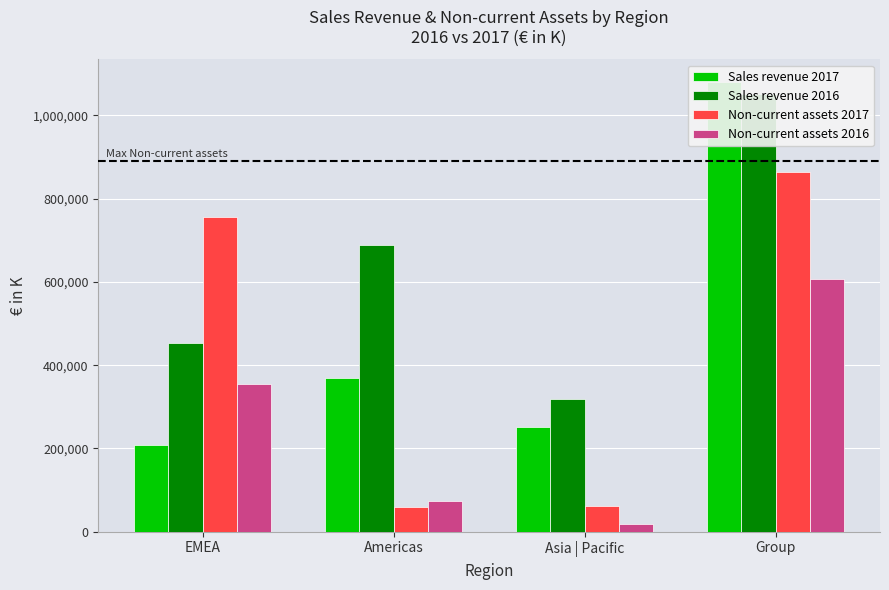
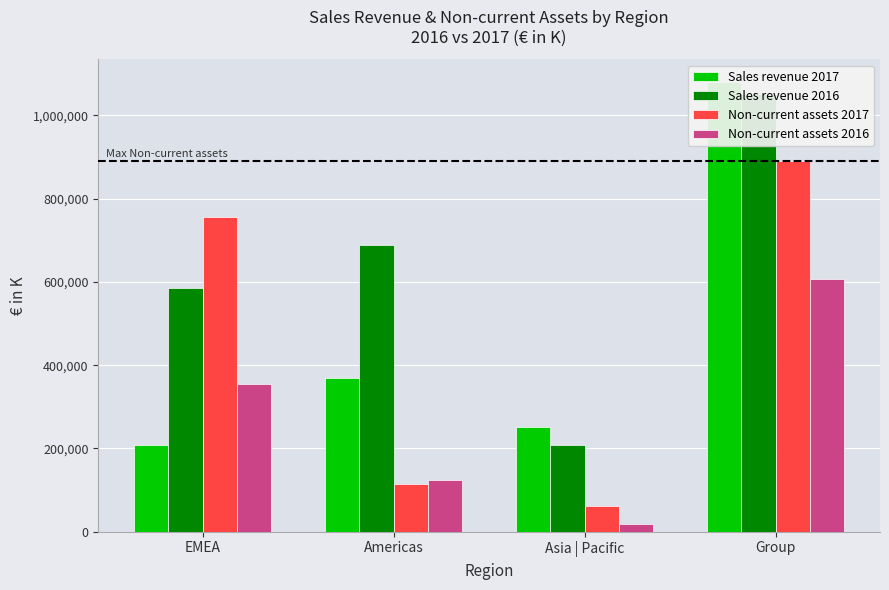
  {
    "Sales revenue 2017": {
      "EMEA": "210,000",
      "Americas": "370,000",
      "Asia | Pacific": "250,000"
    },
    "Sales revenue 2016": {
-     "EMEA": "450,000",
+     "EMEA": "590,000",
      "Americas": "690,000",
-     "Asia | Pacific": "320,000"
+     "Asia | Pacific": "210,000"
    },
    "Non-current assets 2017": {
      "EMEA": "760,000",
-     "Americas": "60,000",
+     "Americas": "110,000",
      "Asia | Pacific": "60,000",
-     "Group": "860,000"
+     "Group": "890,000"
    },
    "Non-current assets 2016": {
      "EMEA": "360,000",
-     "Americas": "70,000",
+     "Americas": "120,000",
      "Asia | Pacific": "20,000",
      "Group": "610,000"
    }
  }
